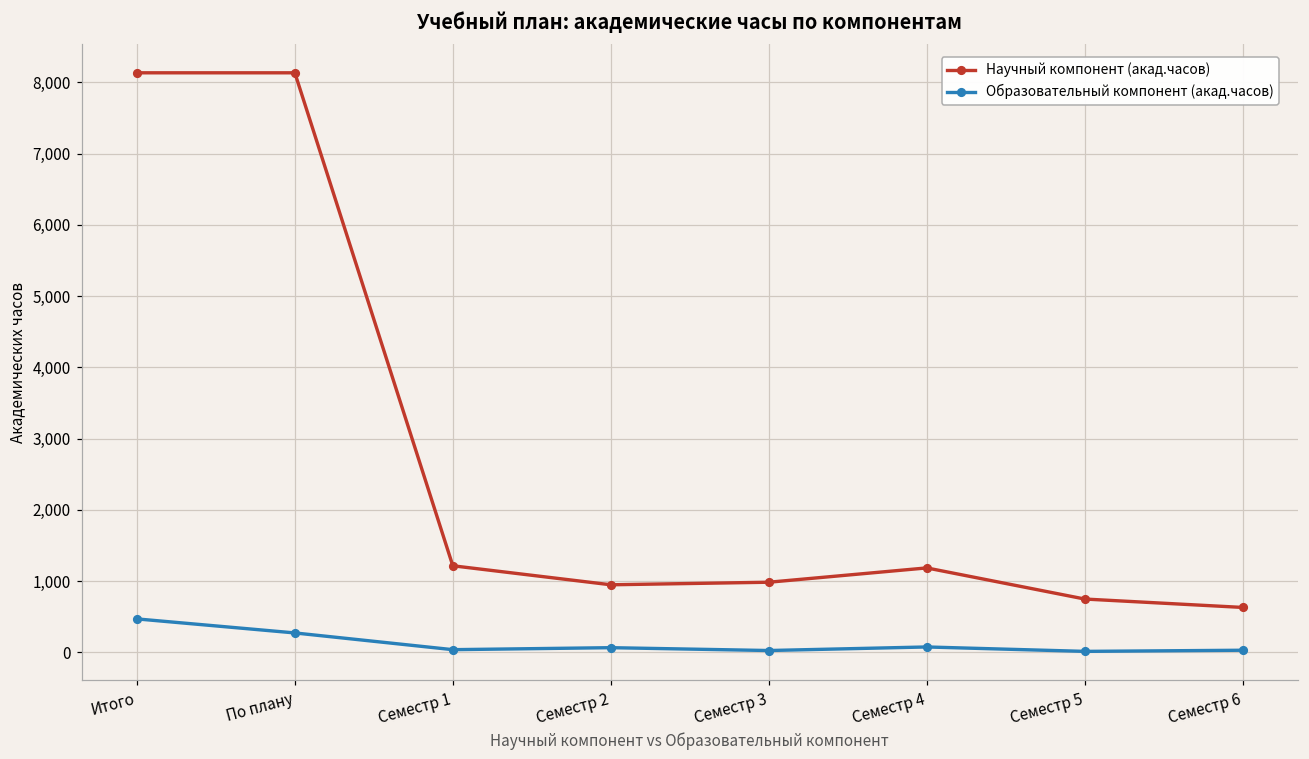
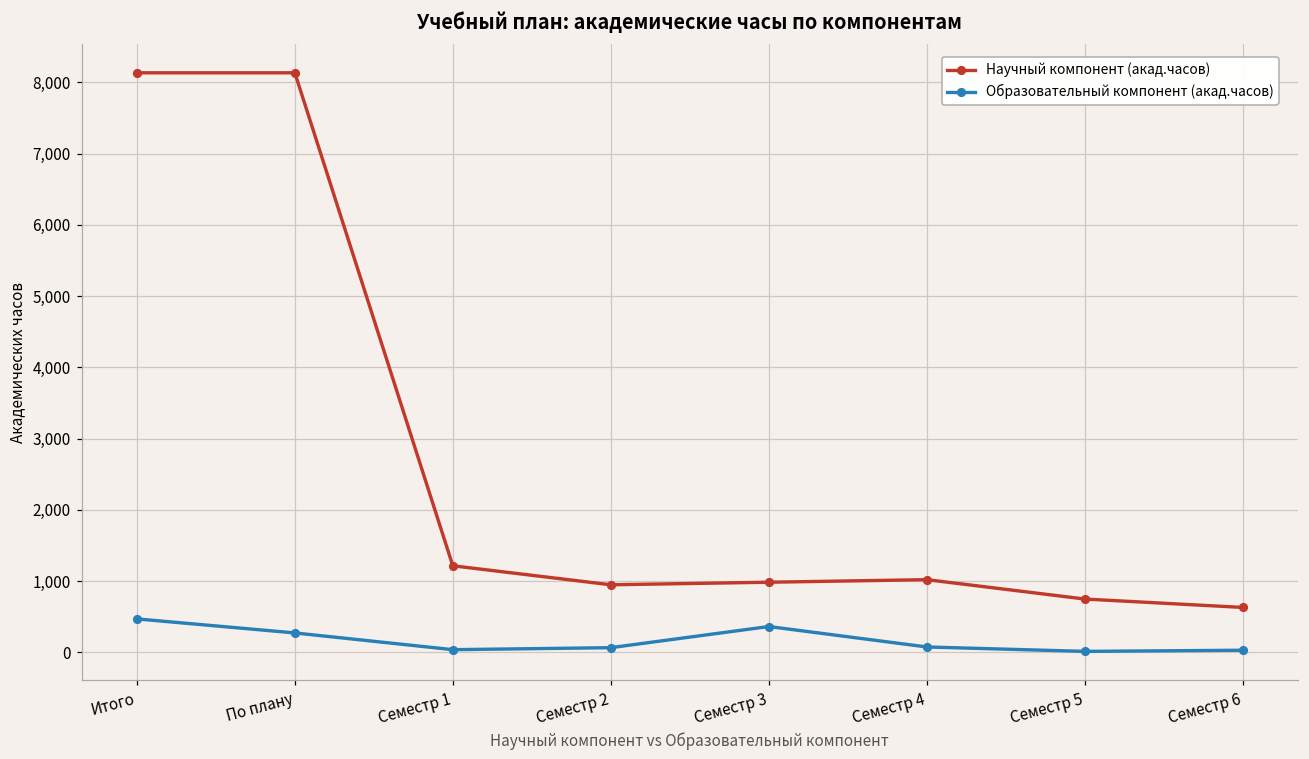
  {
    "Научный компонент (акад.часов)": {
      "Итого": "8,100",
      "По плану": "8,100",
      "Семестр 1": "1,200",
      "Семестр 2": "900",
      "Семестр 3": "1,000",
-     "Семестр 4": "1,200",
+     "Семестр 4": "1,000",
      "Семестр 5": "700",
      "Семестр 6": "600"
    },
    "Образовательный компонент (акад.часов)": {
      "Итого": "500",
      "По плану": "300",
      "Семестр 1": "0",
      "Семестр 2": "100",
-     "Семестр 3": "0",
+     "Семестр 3": "400",
      "Семестр 4": "100",
      "Семестр 5": "0",
      "Семестр 6": "0"
    }
  }
